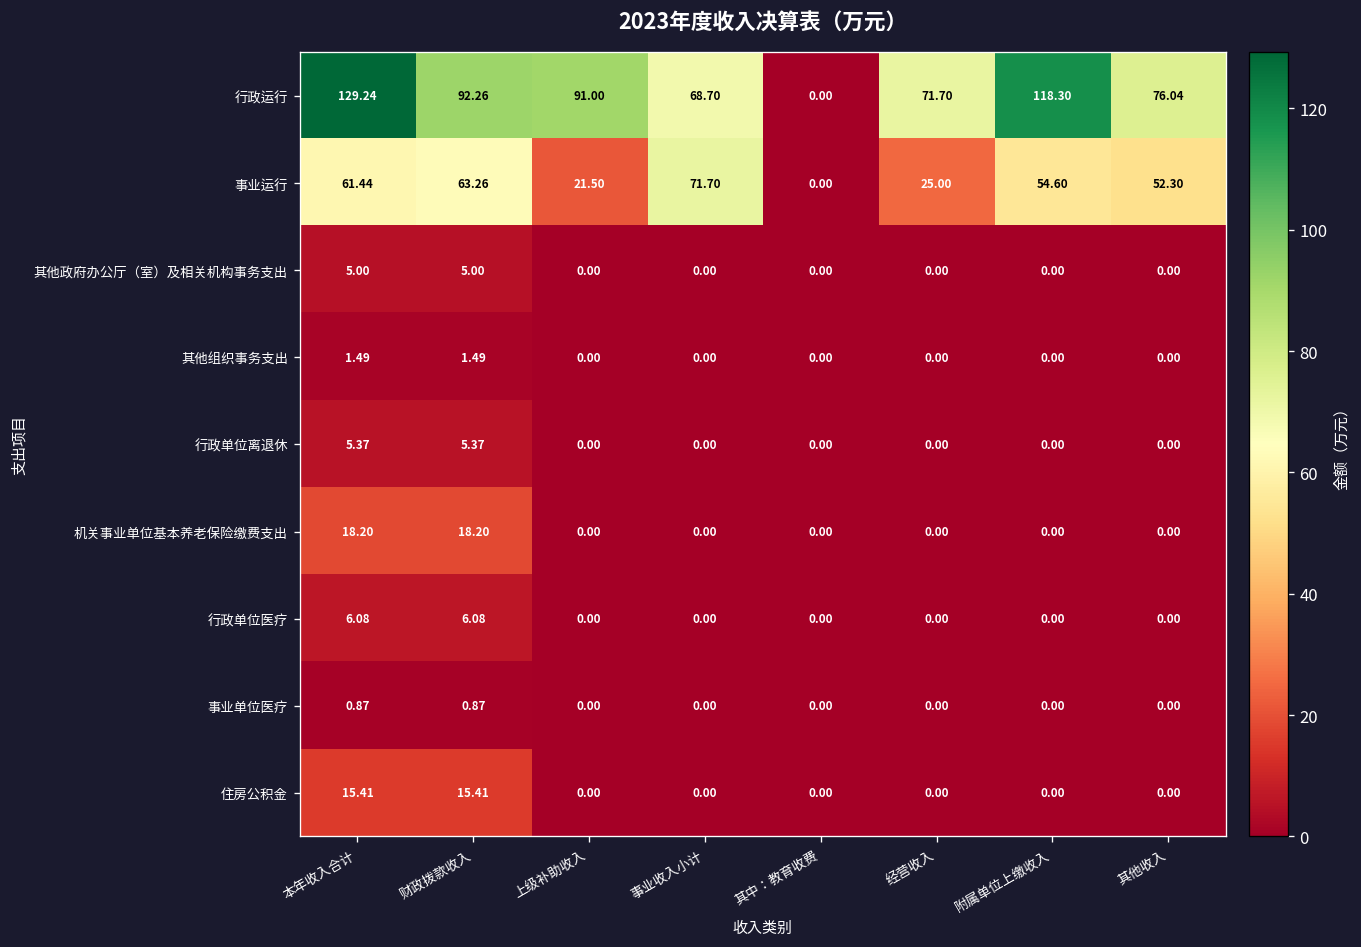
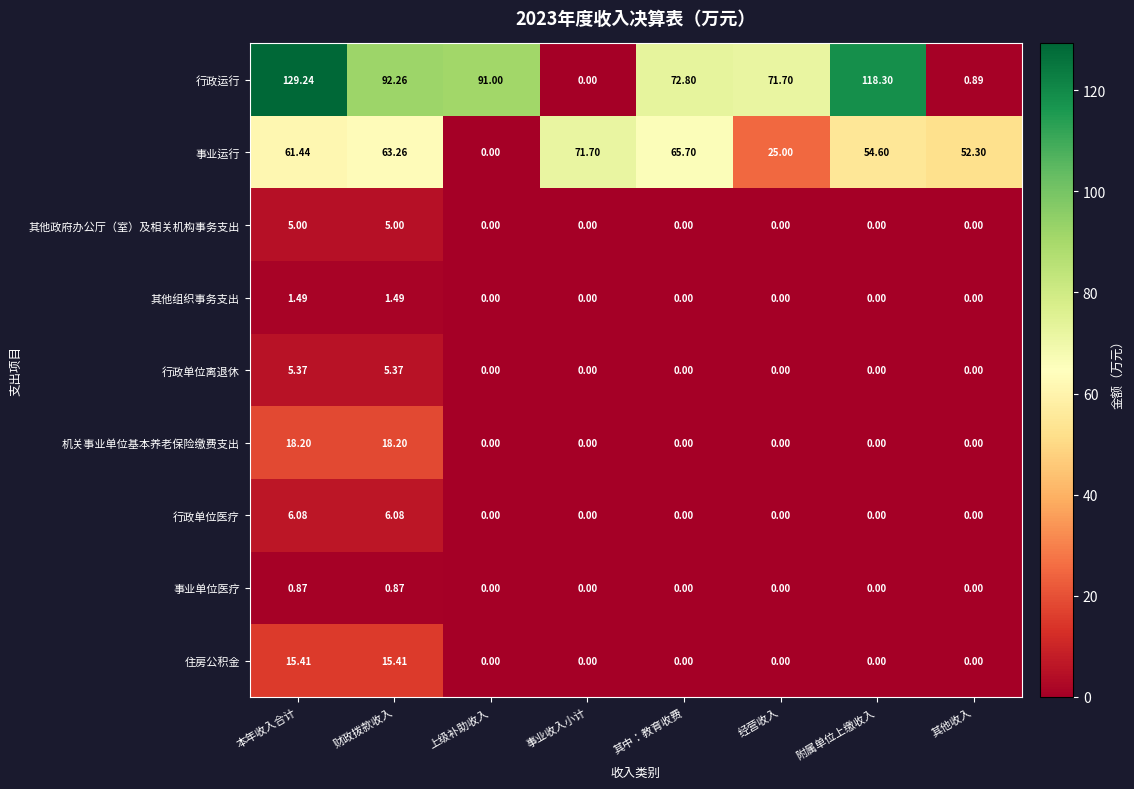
  {
    "行政运行": {
      "本年收入合计": 129.24,
      "财政拨款收入": 92.26,
      "上级补助收入": 91.00,
-     "事业收入小计": 68.70,
-     "其中：教育收费": 0.00,
+     "事业收入小计": 0.00,
+     "其中：教育收费": 72.80,
      "经营收入": 71.70,
      "附属单位上缴收入": 118.30,
-     "其他收入": 76.04
+     "其他收入": 0.89
    },
    "事业运行": {
      "本年收入合计": 61.44,
      "财政拨款收入": 63.26,
-     "上级补助收入": 21.50,
+     "上级补助收入": 0.00,
      "事业收入小计": 71.70,
-     "其中：教育收费": 0.00,
+     "其中：教育收费": 65.70,
      "经营收入": 25.00,
      "附属单位上缴收入": 54.60,
      "其他收入": 52.30
    },
    "其他政府办公厅（室）及相关机构事务支出": {
      "本年收入合计": 5.00,
      "财政拨款收入": 5.00,
      "上级补助收入": 0.00,
      "事业收入小计": 0.00,
      "其中：教育收费": 0.00,
      "经营收入": 0.00,
      "附属单位上缴收入": 0.00,
      "其他收入": 0.00
    },
    "其他组织事务支出": {
      "本年收入合计": 1.49,
      "财政拨款收入": 1.49,
      "上级补助收入": 0.00,
      "事业收入小计": 0.00,
      "其中：教育收费": 0.00,
      "经营收入": 0.00,
      "附属单位上缴收入": 0.00,
      "其他收入": 0.00
    },
    "行政单位离退休": {
      "本年收入合计": 5.37,
      "财政拨款收入": 5.37,
      "上级补助收入": 0.00,
      "事业收入小计": 0.00,
      "其中：教育收费": 0.00,
      "经营收入": 0.00,
      "附属单位上缴收入": 0.00,
      "其他收入": 0.00
    },
    "机关事业单位基本养老保险缴费支出": {
      "本年收入合计": 18.20,
      "财政拨款收入": 18.20,
      "上级补助收入": 0.00,
      "事业收入小计": 0.00,
      "其中：教育收费": 0.00,
      "经营收入": 0.00,
      "附属单位上缴收入": 0.00,
      "其他收入": 0.00
    },
    "行政单位医疗": {
      "本年收入合计": 6.08,
      "财政拨款收入": 6.08,
      "上级补助收入": 0.00,
      "事业收入小计": 0.00,
      "其中：教育收费": 0.00,
      "经营收入": 0.00,
      "附属单位上缴收入": 0.00,
      "其他收入": 0.00
    },
    "事业单位医疗": {
      "本年收入合计": 0.87,
      "财政拨款收入": 0.87,
      "上级补助收入": 0.00,
      "事业收入小计": 0.00,
      "其中：教育收费": 0.00,
      "经营收入": 0.00,
      "附属单位上缴收入": 0.00,
      "其他收入": 0.00
    },
    "住房公积金": {
      "本年收入合计": 15.41,
      "财政拨款收入": 15.41,
      "上级补助收入": 0.00,
      "事业收入小计": 0.00,
      "其中：教育收费": 0.00,
      "经营收入": 0.00,
      "附属单位上缴收入": 0.00,
      "其他收入": 0.00
    }
  }
